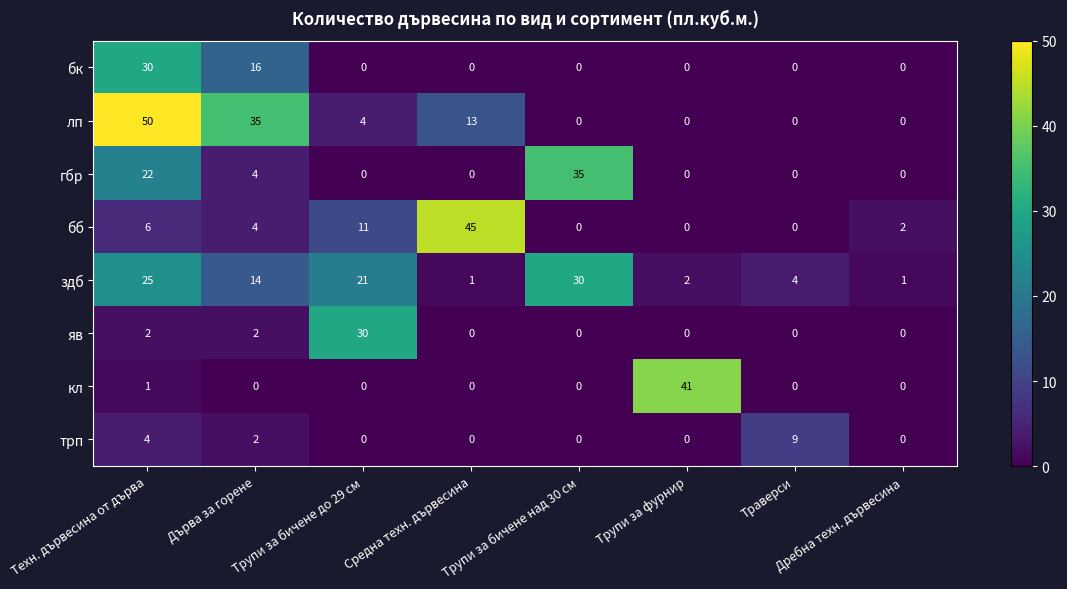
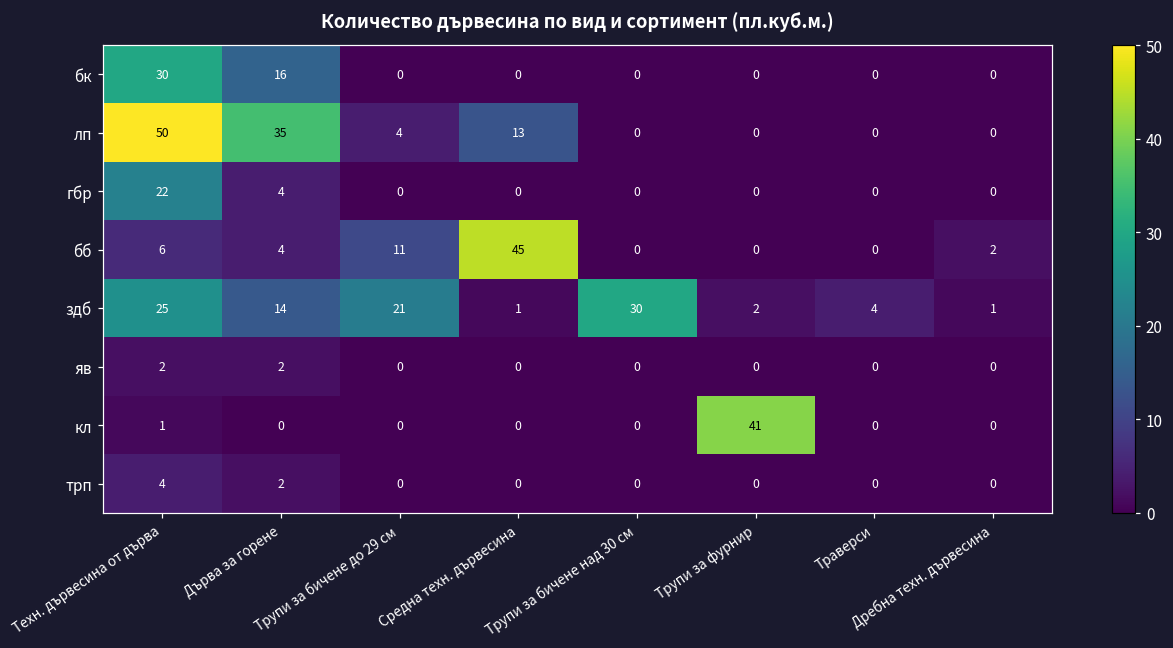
  {
    "бк": {
      "Техн. дървесина от дърва": 30,
      "Дърва за горене": 16,
      "Трупи за бичене до 29 см": 0,
      "Средна техн. дървесина": 0,
      "Трупи за бичене над 30 см": 0,
      "Трупи за фурнир": 0,
      "Траверси": 0,
      "Дребна техн. дървесина": 0
    },
    "лп": {
      "Техн. дървесина от дърва": 50,
      "Дърва за горене": 35,
      "Трупи за бичене до 29 см": 4,
      "Средна техн. дървесина": 13,
      "Трупи за бичене над 30 см": 0,
      "Трупи за фурнир": 0,
      "Траверси": 0,
      "Дребна техн. дървесина": 0
    },
    "гбр": {
      "Техн. дървесина от дърва": 22,
      "Дърва за горене": 4,
      "Трупи за бичене до 29 см": 0,
      "Средна техн. дървесина": 0,
-     "Трупи за бичене над 30 см": 35,
+     "Трупи за бичене над 30 см": 0,
      "Трупи за фурнир": 0,
      "Траверси": 0,
      "Дребна техн. дървесина": 0
    },
    "бб": {
      "Техн. дървесина от дърва": 6,
      "Дърва за горене": 4,
      "Трупи за бичене до 29 см": 11,
      "Средна техн. дървесина": 45,
      "Трупи за бичене над 30 см": 0,
      "Трупи за фурнир": 0,
      "Траверси": 0,
      "Дребна техн. дървесина": 2
    },
    "здб": {
      "Техн. дървесина от дърва": 25,
      "Дърва за горене": 14,
      "Трупи за бичене до 29 см": 21,
      "Средна техн. дървесина": 1,
      "Трупи за бичене над 30 см": 30,
      "Трупи за фурнир": 2,
      "Траверси": 4,
      "Дребна техн. дървесина": 1
    },
    "яв": {
      "Техн. дървесина от дърва": 2,
      "Дърва за горене": 2,
-     "Трупи за бичене до 29 см": 30,
+     "Трупи за бичене до 29 см": 0,
      "Средна техн. дървесина": 0,
      "Трупи за бичене над 30 см": 0,
      "Трупи за фурнир": 0,
      "Траверси": 0,
      "Дребна техн. дървесина": 0
    },
    "кл": {
      "Техн. дървесина от дърва": 1,
      "Дърва за горене": 0,
      "Трупи за бичене до 29 см": 0,
      "Средна техн. дървесина": 0,
      "Трупи за бичене над 30 см": 0,
      "Трупи за фурнир": 41,
      "Траверси": 0,
      "Дребна техн. дървесина": 0
    },
    "трп": {
      "Техн. дървесина от дърва": 4,
      "Дърва за горене": 2,
      "Трупи за бичене до 29 см": 0,
      "Средна техн. дървесина": 0,
      "Трупи за бичене над 30 см": 0,
      "Трупи за фурнир": 0,
-     "Траверси": 9,
+     "Траверси": 0,
      "Дребна техн. дървесина": 0
    }
  }
